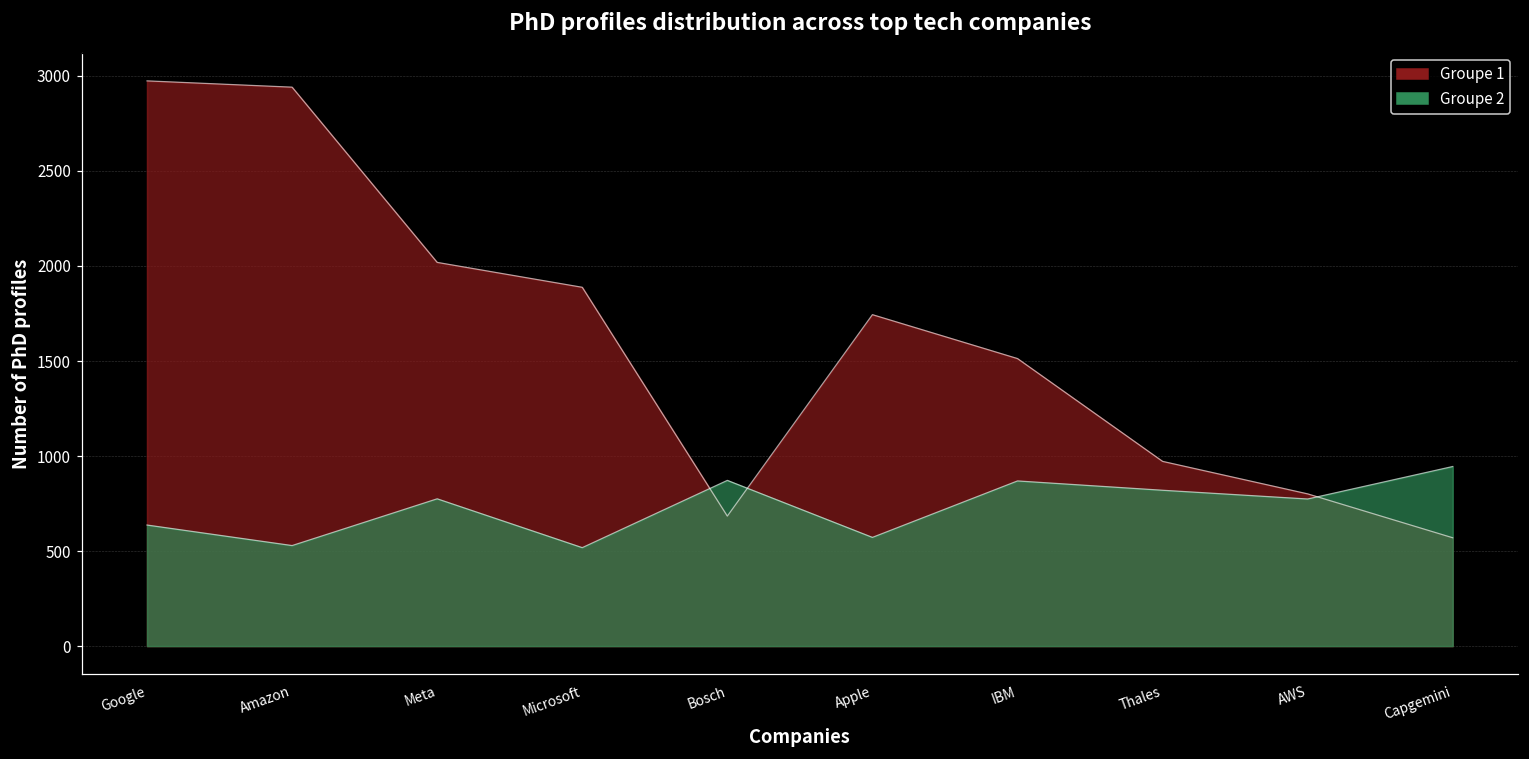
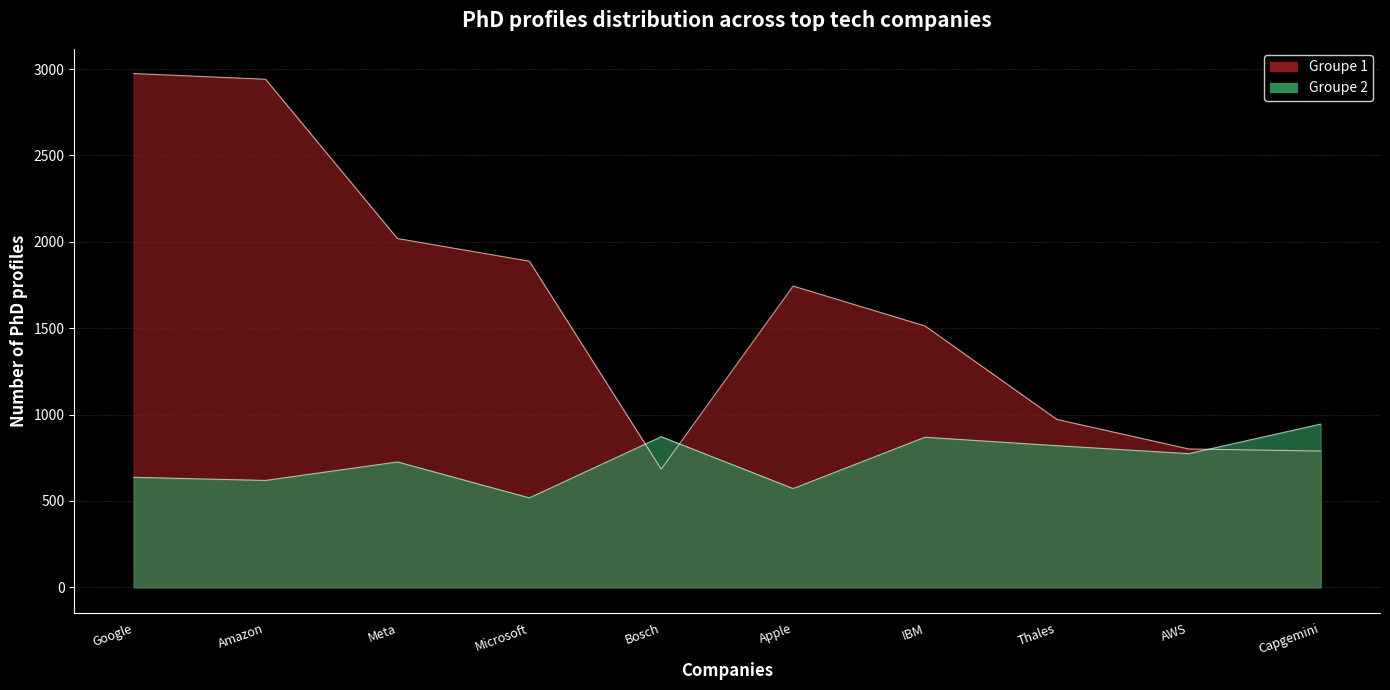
  {
    "Groupe 1": {
      "Google": 2970,
      "Amazon": 2940,
      "Meta": 2020,
      "Microsoft": 1890,
      "Bosch": 680,
      "Apple": 1740,
      "IBM": 1510,
      "Thales": 970,
      "AWS": 800,
-     "Capgemini": 570
+     "Capgemini": 790
    },
    "Groupe 2": {
      "Google": 640,
-     "Amazon": 530,
-     "Meta": 780,
+     "Amazon": 620,
+     "Meta": 730,
      "Microsoft": 520,
      "Bosch": 870,
      "Apple": 570,
      "IBM": 870,
      "Thales": 820,
      "AWS": 770,
      "Capgemini": 950
    }
  }
